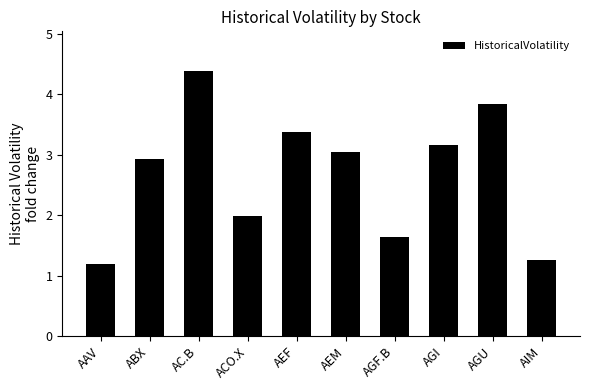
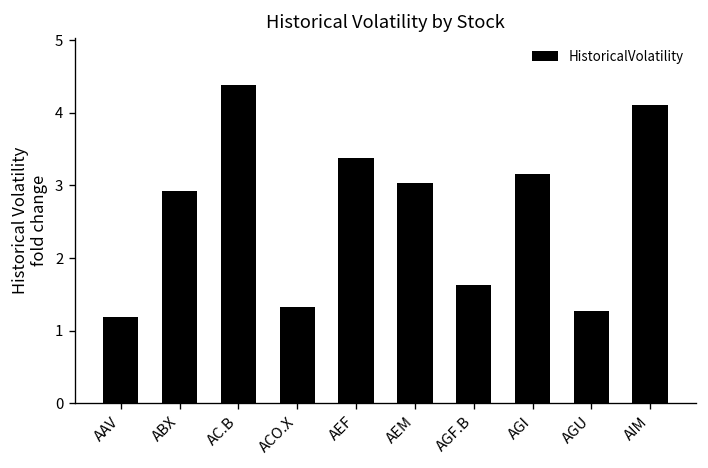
  {
    "AAV": 1.2,
    "ABX": 2.9,
    "AC.B": 4.4,
-   "ACO.X": 2.0,
+   "ACO.X": 1.3,
    "AEF": 3.4,
    "AEM": 3.0,
    "AGF.B": 1.6,
    "AGI": 3.2,
-   "AGU": 3.8,
-   "AIM": 1.3
+   "AGU": 1.3,
+   "AIM": 4.1
  }
